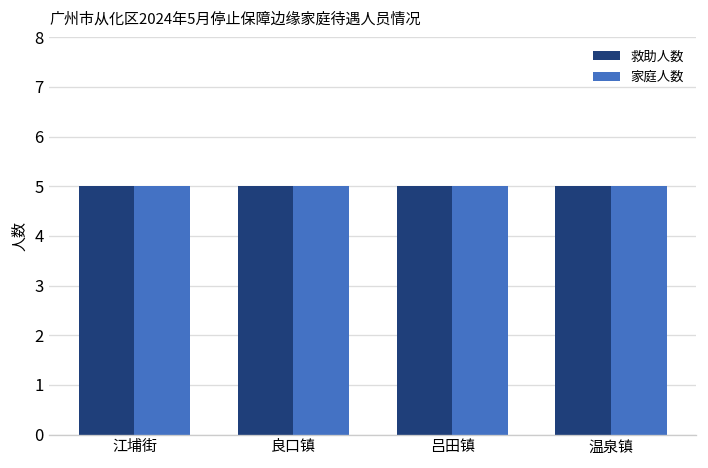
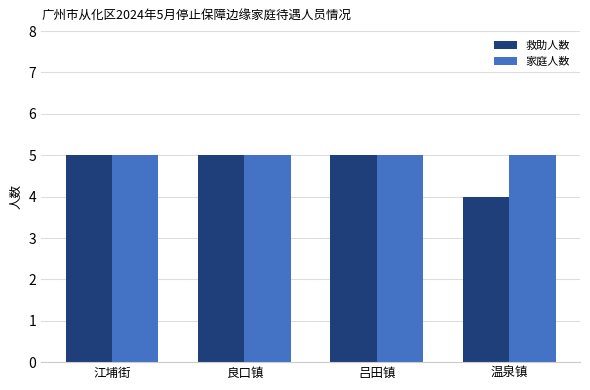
  {
    "救助人数": {
      "江埔街": 5,
      "良口镇": 5,
      "吕田镇": 5,
-     "温泉镇": 5
+     "温泉镇": 4
    },
    "家庭人数": {
      "江埔街": 5,
      "良口镇": 5,
      "吕田镇": 5,
      "温泉镇": 5
    }
  }
